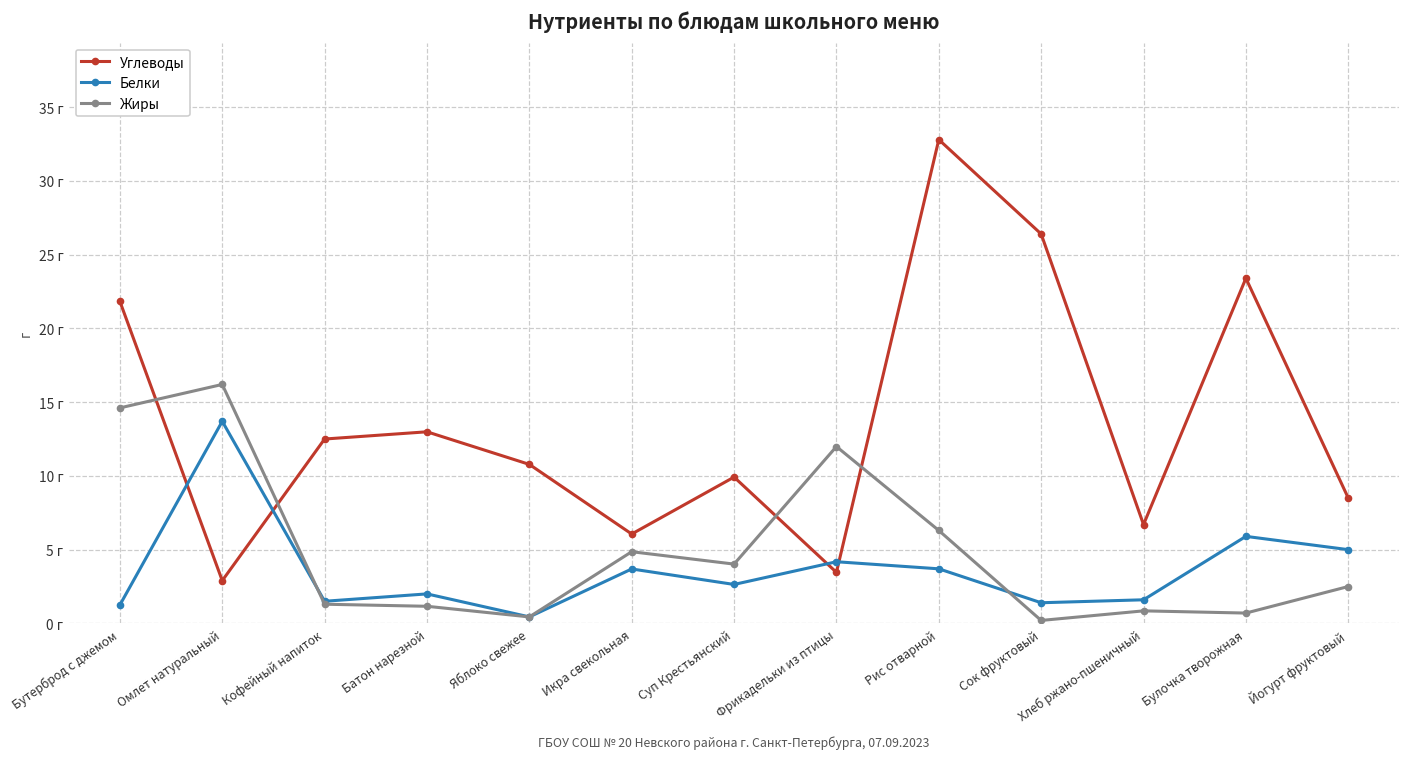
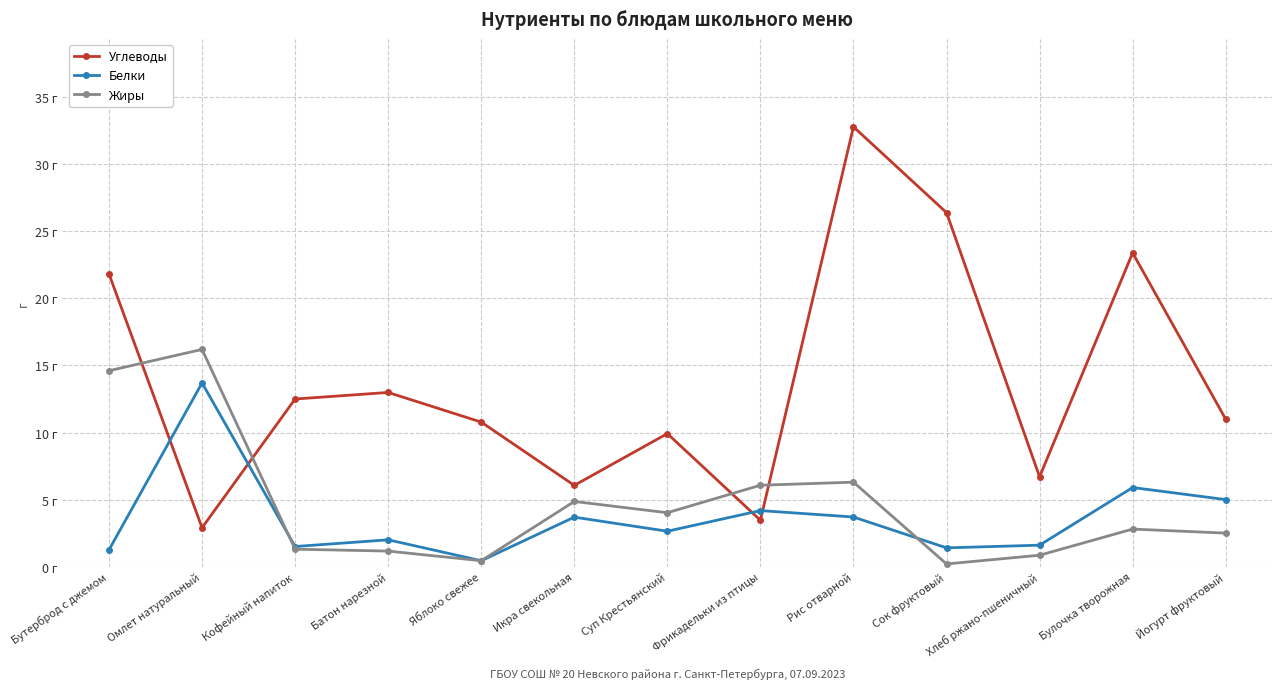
  {
    "Углеводы": {
      "Бутерброд с джемом": "21.8 г",
      "Омлет натуральный": "2.9 г",
      "Кофейный напиток": "12.5 г",
      "Батон нарезной": "13.0 г",
      "Яблоко свежее": "10.8 г",
      "Икра свекольная": "6.1 г",
      "Суп Крестьянский": "9.9 г",
      "Фрикадельки из птицы": "3.5 г",
      "Рис отварной": "32.8 г",
      "Сок фруктовый": "26.4 г",
      "Хлеб ржано-пшеничный": "6.7 г",
      "Булочка творожная": "23.4 г",
-     "Йогурт фруктовый": "8.5 г"
+     "Йогурт фруктовый": "11.0 г"
    },
    "Белки": {
      "Бутерброд с джемом": "1.3 г",
      "Омлет натуральный": "13.7 г",
      "Кофейный напиток": "1.5 г",
      "Батон нарезной": "2.0 г",
      "Икра свекольная": "3.7 г",
      "Суп Крестьянский": "2.6 г",
      "Фрикадельки из птицы": "4.2 г",
      "Рис отварной": "3.7 г",
      "Сок фруктовый": "1.4 г",
      "Хлеб ржано-пшеничный": "1.6 г",
      "Булочка творожная": "5.9 г",
      "Йогурт фруктовый": "5.0 г"
    },
    "Жиры": {
      "Бутерброд с джемом": "14.6 г",
      "Омлет натуральный": "16.2 г",
      "Кофейный напиток": "1.3 г",
      "Батон нарезной": "1.2 г",
      "Икра свекольная": "4.9 г",
      "Суп Крестьянский": "4.0 г",
-     "Фрикадельки из птицы": "12.0 г",
+     "Фрикадельки из птицы": "6.1 г",
      "Рис отварной": "6.3 г",
      "Сок фруктовый": "0.2 г",
      "Хлеб ржано-пшеничный": "0.9 г",
-     "Булочка творожная": "0.7 г",
+     "Булочка творожная": "2.8 г",
      "Йогурт фруктовый": "2.5 г"
    }
  }
